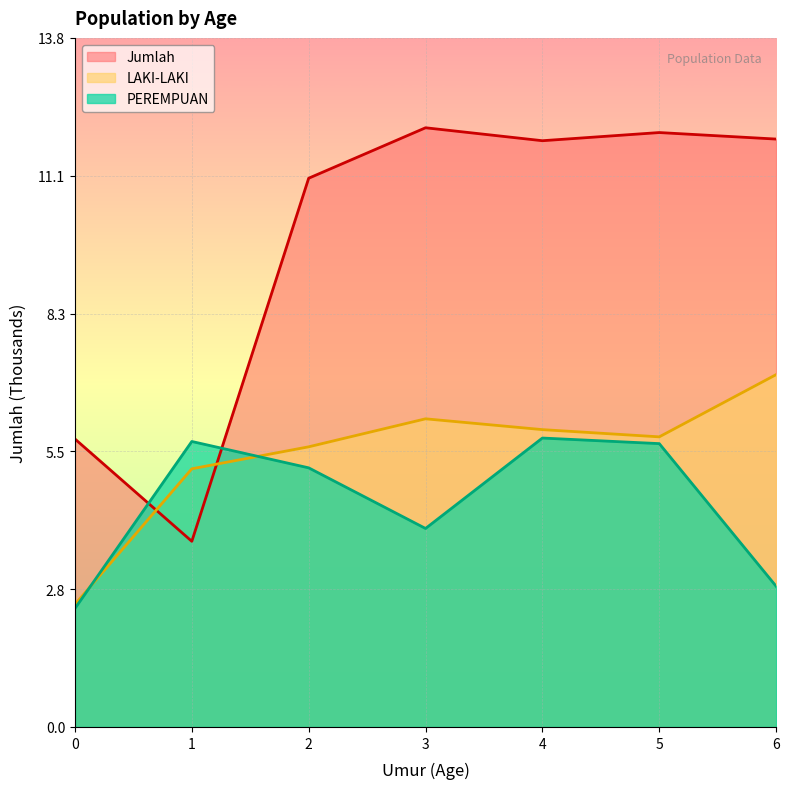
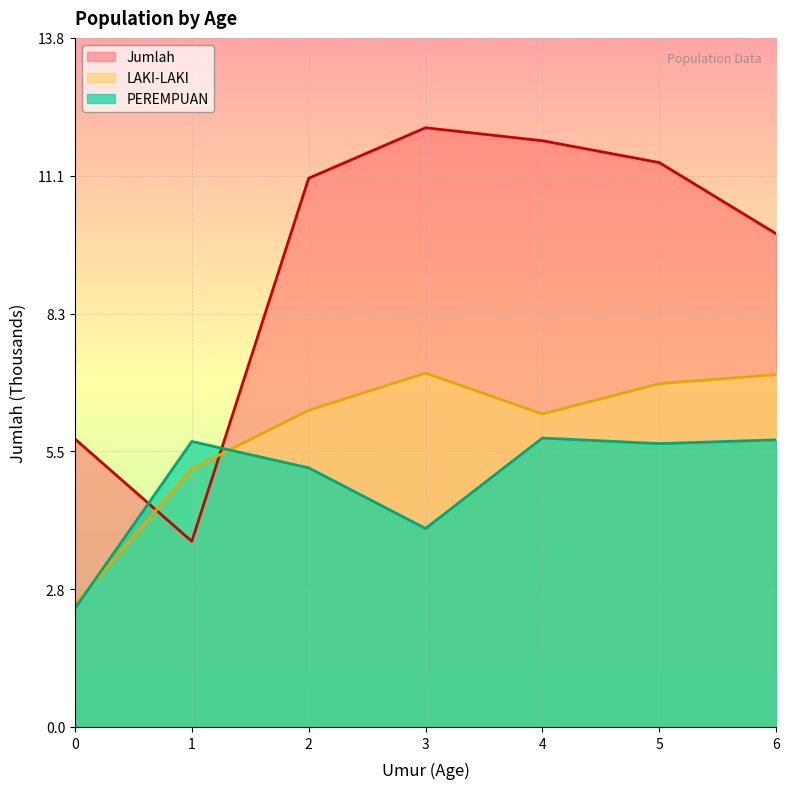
  {
    "Jumlah": {
      "0": 5.8,
      "1": 3.7,
      "2": 11.0,
      "3": 12.0,
      "4": 11.8,
-     "5": 11.9,
-     "6": 11.8
+     "5": 11.3,
+     "6": 9.9
    },
    "LAKI-LAKI": {
      "0": 2.5,
      "1": 5.2,
-     "2": 5.6,
-     "3": 6.2,
-     "4": 6.0,
-     "5": 5.8,
+     "2": 6.4,
+     "3": 7.1,
+     "4": 6.3,
+     "5": 6.9,
      "6": 7.1
    },
    "PEREMPUAN": {
      "0": 2.4,
      "1": 5.7,
      "2": 5.2,
      "3": 4.0,
      "4": 5.8,
      "5": 5.7,
-     "6": 2.8
+     "6": 5.8
    }
  }
